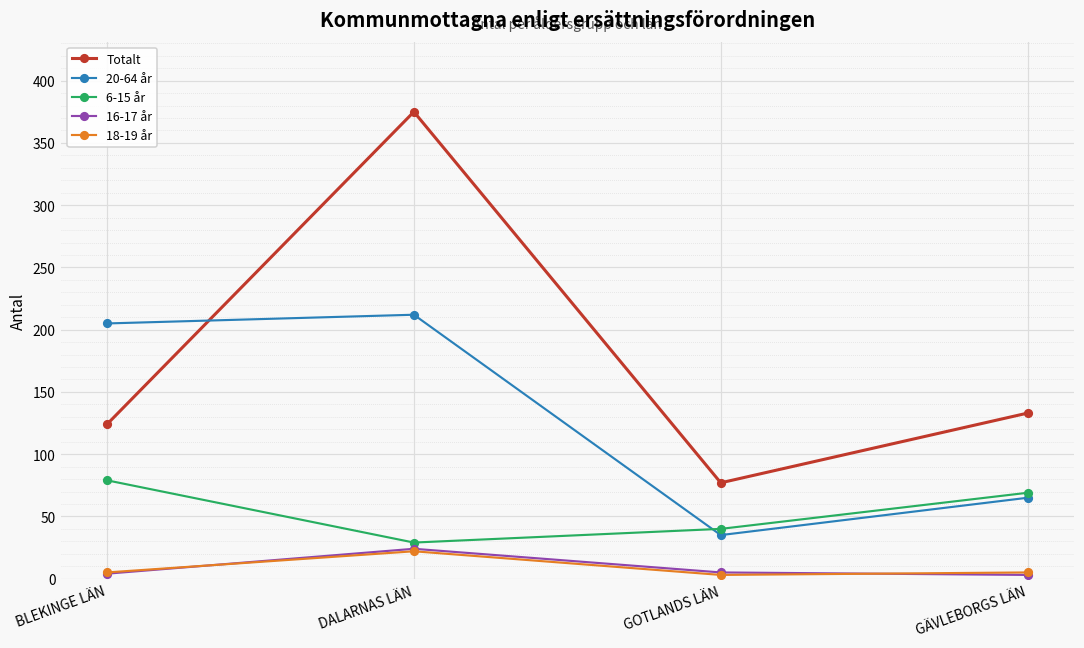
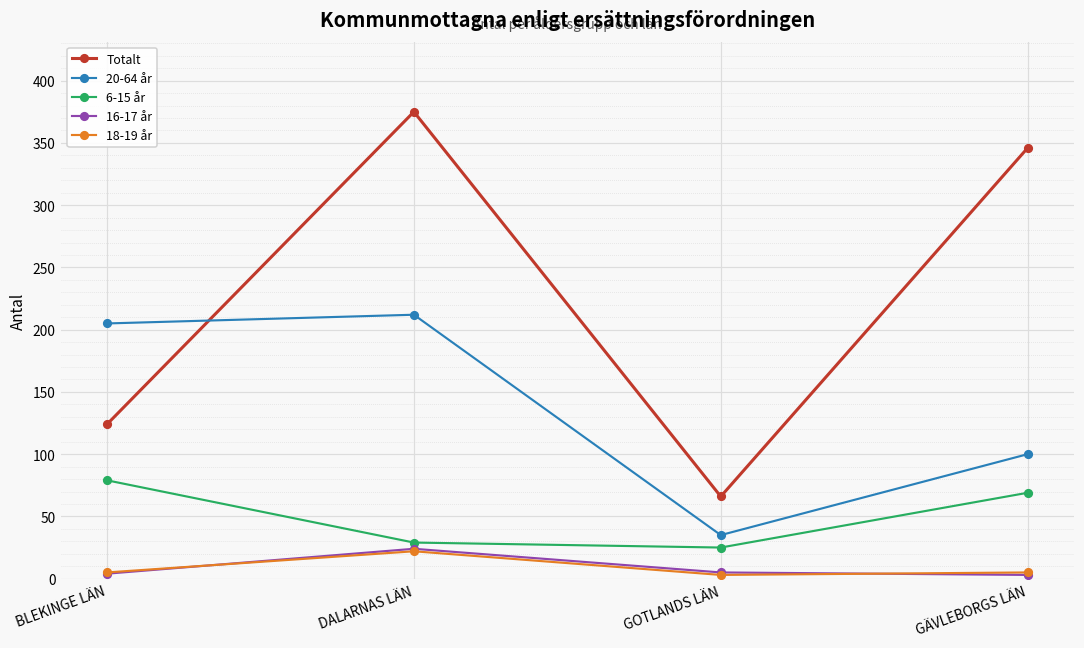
  {
    "Totalt": {
      "BLEKINGE LÄN": 124,
      "DALARNAS LÄN": 375,
-     "GOTLANDS LÄN": 77,
-     "GÄVLEBORGS LÄN": 133
+     "GOTLANDS LÄN": 66,
+     "GÄVLEBORGS LÄN": 346
    },
    "20-64 år": {
      "BLEKINGE LÄN": 205,
      "DALARNAS LÄN": 212,
      "GOTLANDS LÄN": 35,
-     "GÄVLEBORGS LÄN": 65
+     "GÄVLEBORGS LÄN": 100
    },
    "6-15 år": {
      "BLEKINGE LÄN": 79,
      "DALARNAS LÄN": 29,
-     "GOTLANDS LÄN": 40,
+     "GOTLANDS LÄN": 25,
      "GÄVLEBORGS LÄN": 69
    }
  }
